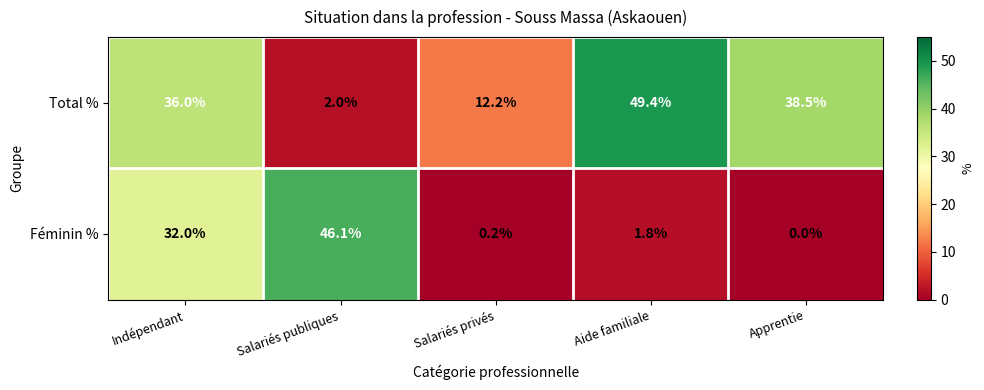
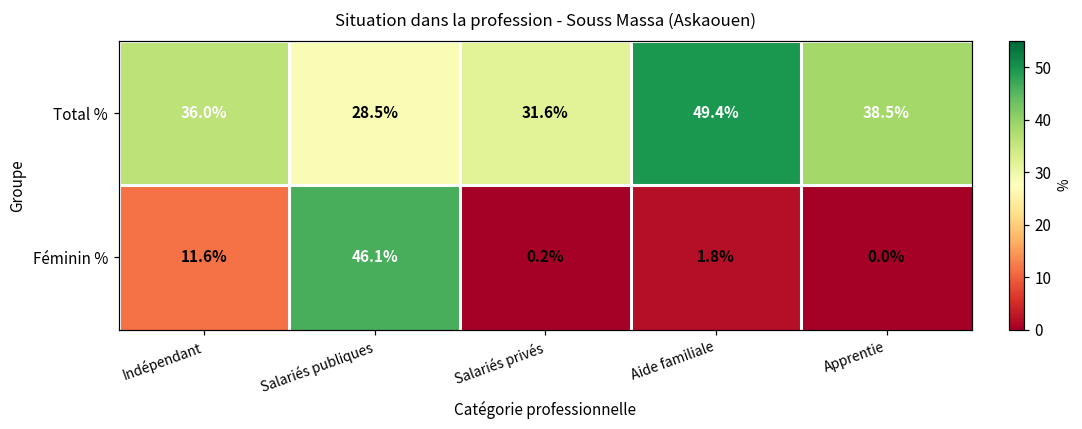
  {
    "Total %": {
      "Indépendant": "36.0%",
-     "Salariés publiques": "2.0%",
-     "Salariés privés": "12.2%",
+     "Salariés publiques": "28.5%",
+     "Salariés privés": "31.6%",
      "Aide familiale": "49.4%",
      "Apprentie": "38.5%"
    },
    "Féminin %": {
-     "Indépendant": "32.0%",
+     "Indépendant": "11.6%",
      "Salariés publiques": "46.1%",
      "Salariés privés": "0.2%",
      "Aide familiale": "1.8%",
      "Apprentie": "0.0%"
    }
  }
